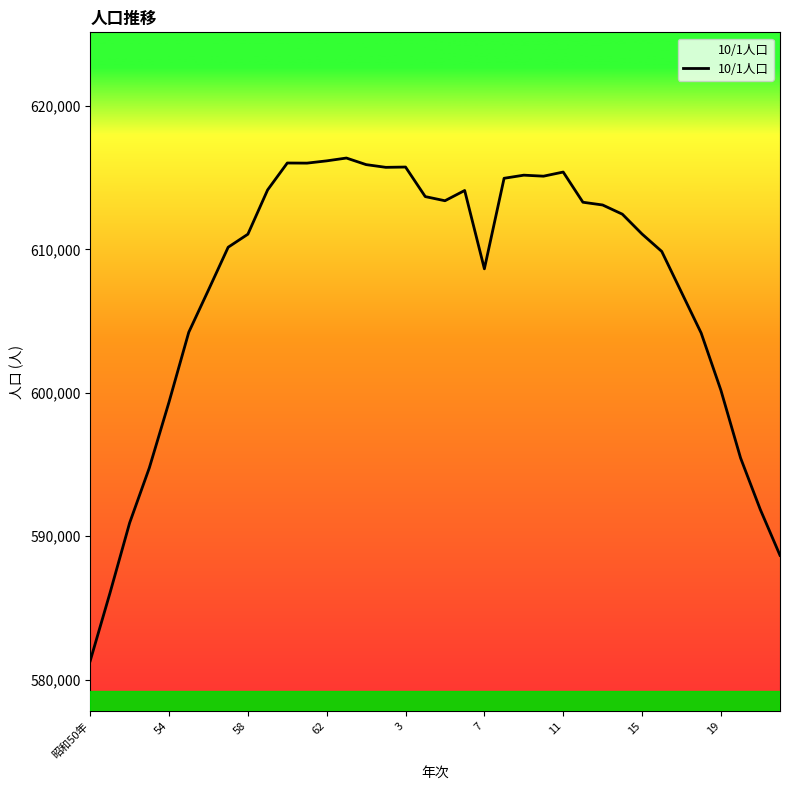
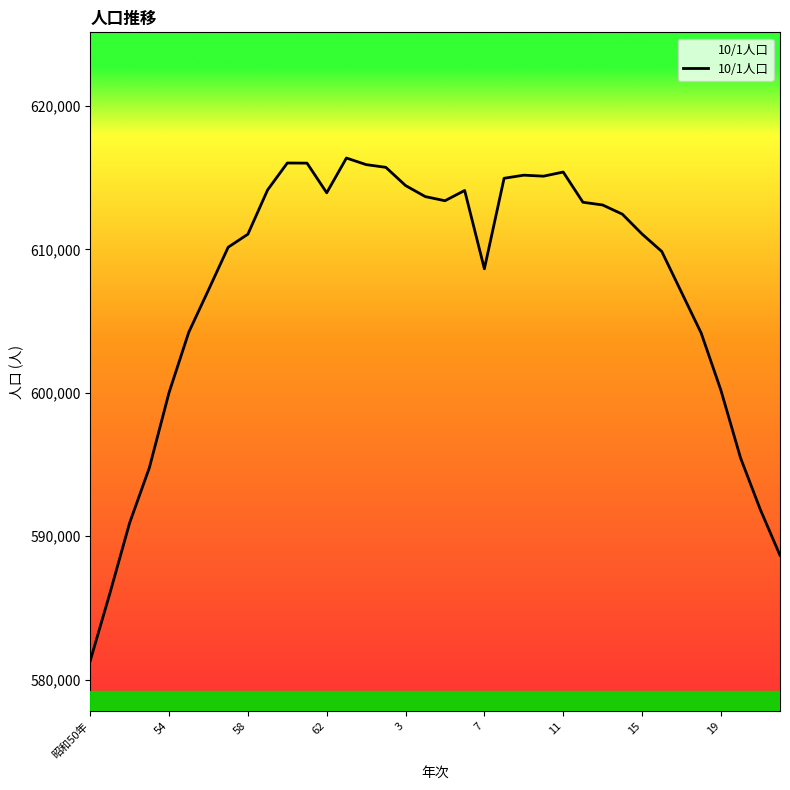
  {
    "昭和50年": "581,300",
-   "54": "599,400",
+   "54": "600,000",
    "58": "611,100",
-   "62": "616,200",
-   "3": "615,700",
+   "62": "613,900",
+   "3": "614,500",
    "7": "608,600",
    "11": "615,400",
    "15": "611,100",
    "19": "600,200"
  }
